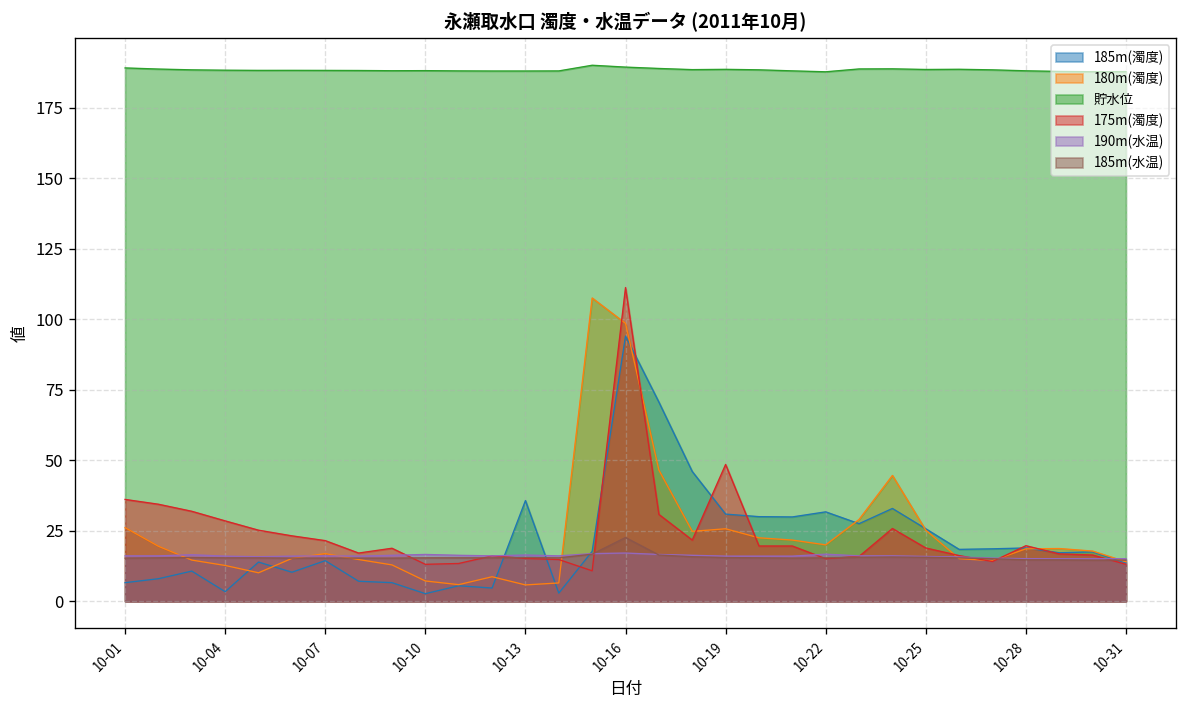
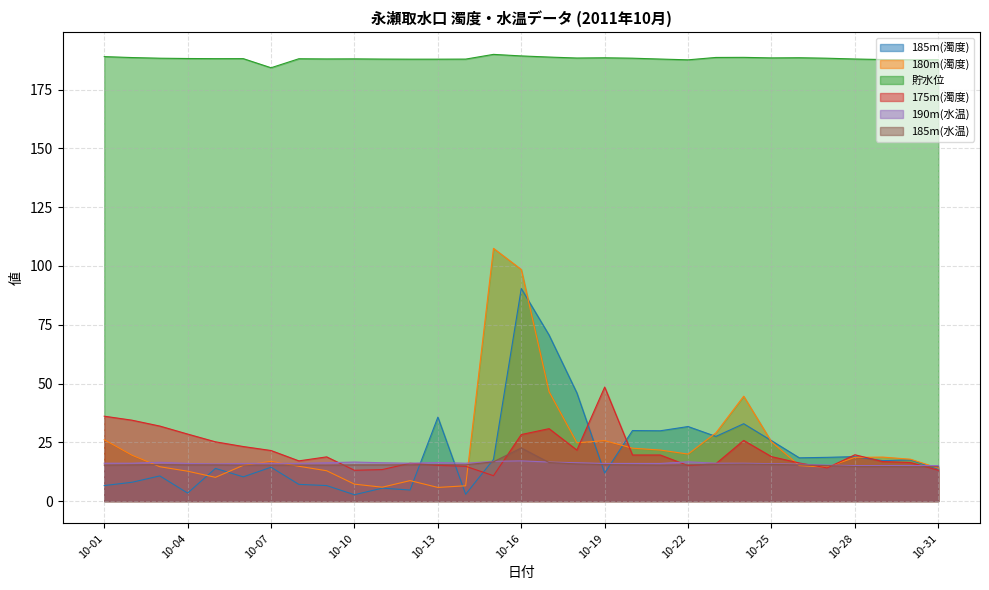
  {
    "185m(濁度)": {
      "10-01": 7,
      "10-04": 3,
      "10-10": 3,
      "10-13": 36,
-     "10-16": 94,
-     "10-19": 31,
+     "10-16": 90,
+     "10-19": 12,
      "10-22": 32
    },
    "180m(濁度)": {
      "10-01": 26,
      "10-04": 13,
      "10-10": 7,
      "10-13": 6,
      "10-16": 99,
      "10-19": 26,
      "10-22": 20
    },
    "貯水位": {
      "10-01": 189,
      "10-04": 188,
-     "10-07": 188,
+     "10-07": 184,
      "10-10": 188,
      "10-13": 188,
      "10-16": 189,
      "10-19": 189,
      "10-22": 188,
      "10-25": 188,
      "10-28": 188
    },
    "175m(濁度)": {
      "10-01": 36,
      "10-04": 29,
      "10-07": 22,
      "10-10": 13,
-     "10-16": 111,
+     "10-16": 28,
      "10-19": 49,
      "10-25": 19
    },
    "190m(水温)": {
      "10-10": 17,
      "10-16": 17,
      "10-22": 17
    },
    "185m(水温)": {
      "10-10": 15,
      "10-16": 23
    }
  }
